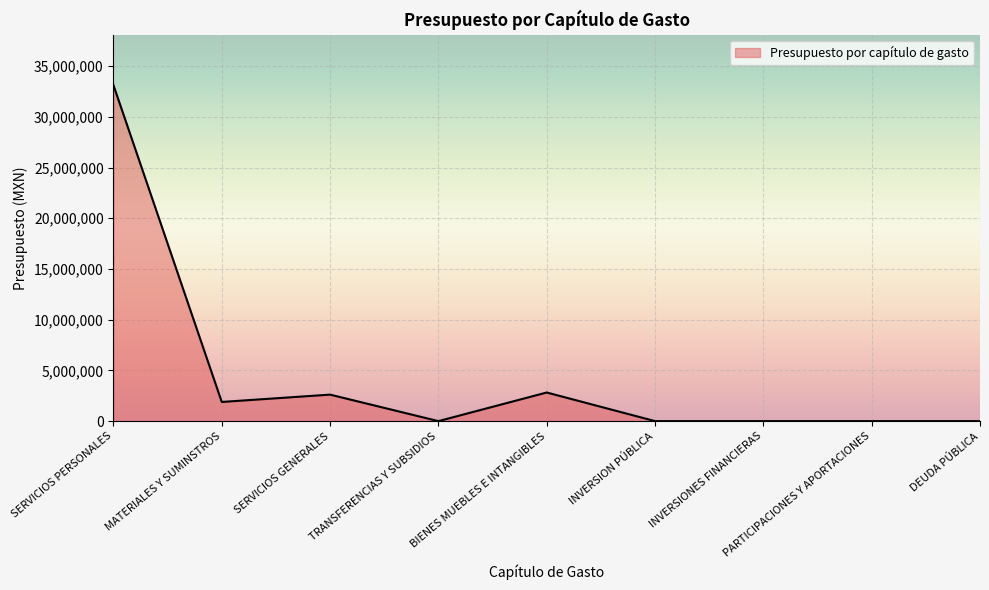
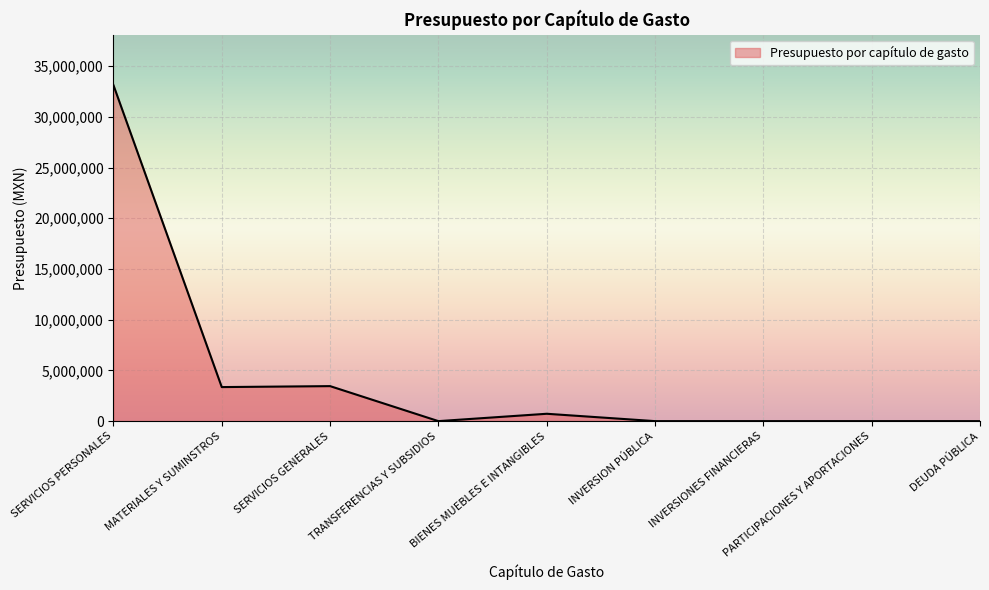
  {
    "SERVICIOS PERSONALES": "33,100,000",
-   "MATERIALES Y SUMINSTROS": "1,900,000",
-   "SERVICIOS GENERALES": "2,600,000",
+   "MATERIALES Y SUMINSTROS": "3,400,000",
+   "SERVICIOS GENERALES": "3,500,000",
    "TRANSFERENCIAS Y SUBSIDIOS": "0",
-   "BIENES MUEBLES E INTANGIBLES": "2,800,000",
+   "BIENES MUEBLES E INTANGIBLES": "700,000",
    "INVERSION PÚBLICA": "0",
    "INVERSIONES FINANCIERAS": "0",
    "PARTICIPACIONES Y APORTACIONES": "0",
    "DEUDA PÚBLICA": "0"
  }
